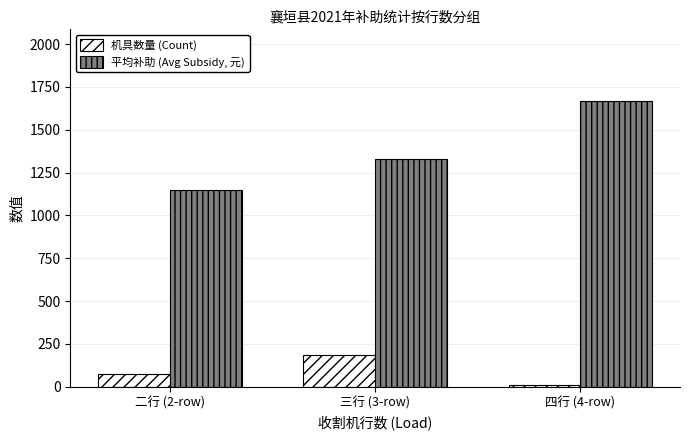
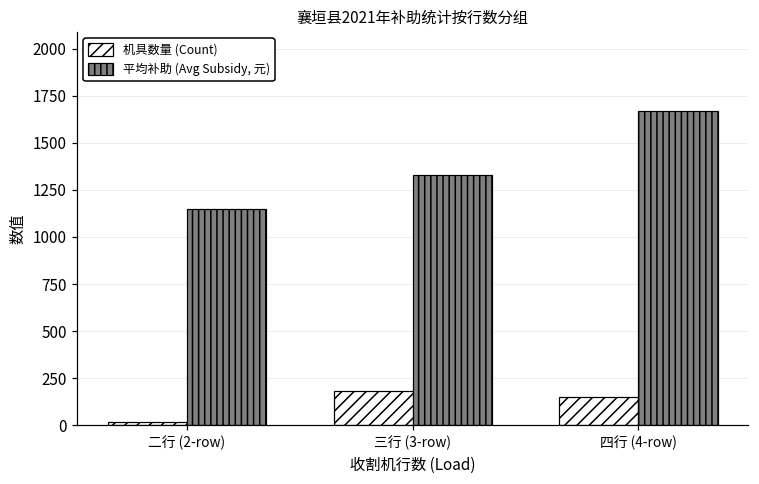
  {
    "机具数量 (Count)": {
-     "二行 (2-row)": 80,
+     "二行 (2-row)": 20,
      "三行 (3-row)": 180,
-     "四行 (4-row)": 10
+     "四行 (4-row)": 150
    },
    "平均补助 (Avg Subsidy, 元)": {
      "二行 (2-row)": 1150,
      "三行 (3-row)": 1330,
      "四行 (4-row)": 1670
    }
  }
